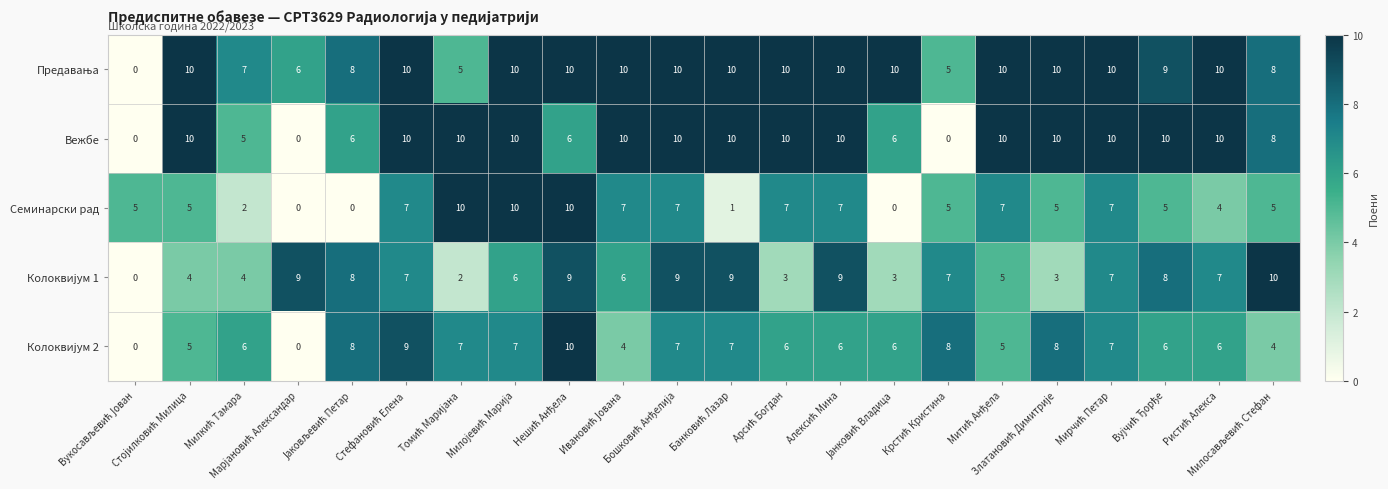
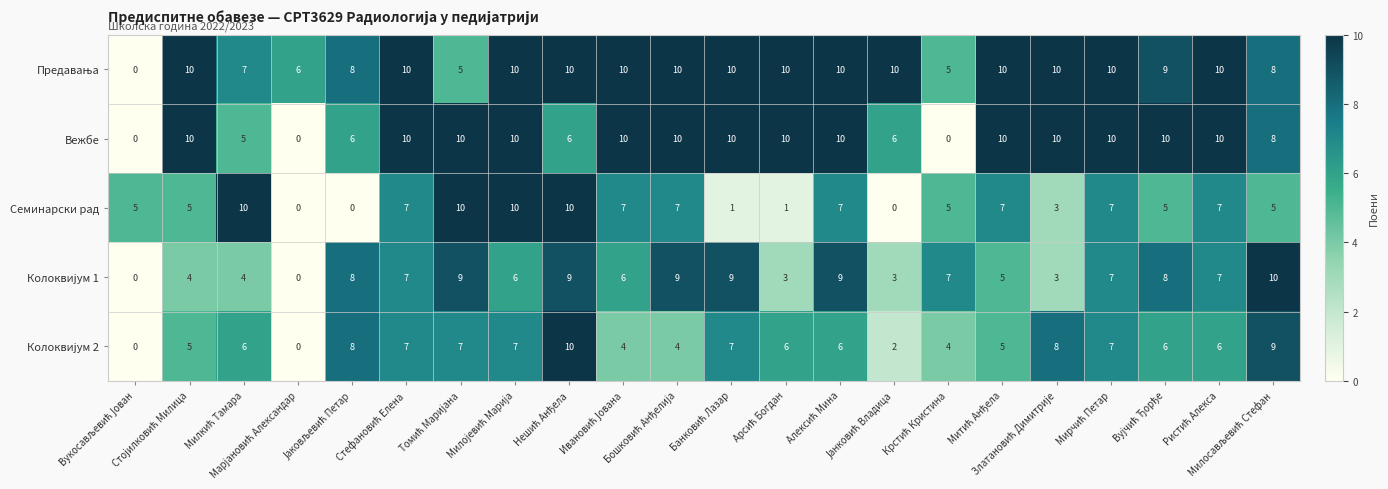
  {
    "Предавања": {
      "Вукосављевић Јован": 0,
      "Стојилковић Милица": 10,
      "Милкић Тамара": 7,
      "Марјановић Александар": 6,
      "Јаковљевић Петар": 8,
      "Стефановић Елена": 10,
      "Томић Маријана": 5,
      "Милојевић Марија": 10,
      "Нешић Анђела": 10,
      "Ивановић Јована": 10,
      "Бошковић Анђелија": 10,
      "Банковић Лазар": 10,
      "Арсић Богдан": 10,
      "Алексић Мина": 10,
      "Јанковић Владица": 10,
      "Крстић Кристина": 5,
      "Митић Анђела": 10,
      "Златановић Димитрије": 10,
      "Мирчић Петар": 10,
      "Вујчић Ђорђе": 9,
      "Ристић Алекса": 10,
      "Милосављевић Стефан": 8
    },
    "Вежбе": {
      "Вукосављевић Јован": 0,
      "Стојилковић Милица": 10,
      "Милкић Тамара": 5,
      "Марјановић Александар": 0,
      "Јаковљевић Петар": 6,
      "Стефановић Елена": 10,
      "Томић Маријана": 10,
      "Милојевић Марија": 10,
      "Нешић Анђела": 6,
      "Ивановић Јована": 10,
      "Бошковић Анђелија": 10,
      "Банковић Лазар": 10,
      "Арсић Богдан": 10,
      "Алексић Мина": 10,
      "Јанковић Владица": 6,
      "Крстић Кристина": 0,
      "Митић Анђела": 10,
      "Златановић Димитрије": 10,
      "Мирчић Петар": 10,
      "Вујчић Ђорђе": 10,
      "Ристић Алекса": 10,
      "Милосављевић Стефан": 8
    },
    "Семинарски рад": {
      "Вукосављевић Јован": 5,
      "Стојилковић Милица": 5,
-     "Милкић Тамара": 2,
+     "Милкић Тамара": 10,
      "Марјановић Александар": 0,
      "Јаковљевић Петар": 0,
      "Стефановић Елена": 7,
      "Томић Маријана": 10,
      "Милојевић Марија": 10,
      "Нешић Анђела": 10,
      "Ивановић Јована": 7,
      "Бошковић Анђелија": 7,
      "Банковић Лазар": 1,
-     "Арсић Богдан": 7,
+     "Арсић Богдан": 1,
      "Алексић Мина": 7,
      "Јанковић Владица": 0,
      "Крстић Кристина": 5,
      "Митић Анђела": 7,
-     "Златановић Димитрије": 5,
+     "Златановић Димитрије": 3,
      "Мирчић Петар": 7,
      "Вујчић Ђорђе": 5,
-     "Ристић Алекса": 4,
+     "Ристић Алекса": 7,
      "Милосављевић Стефан": 5
    },
    "Колоквијум 1": {
      "Вукосављевић Јован": 0,
      "Стојилковић Милица": 4,
      "Милкић Тамара": 4,
-     "Марјановић Александар": 9,
+     "Марјановић Александар": 0,
      "Јаковљевић Петар": 8,
      "Стефановић Елена": 7,
-     "Томић Маријана": 2,
+     "Томић Маријана": 9,
      "Милојевић Марија": 6,
      "Нешић Анђела": 9,
      "Ивановић Јована": 6,
      "Бошковић Анђелија": 9,
      "Банковић Лазар": 9,
      "Арсић Богдан": 3,
      "Алексић Мина": 9,
      "Јанковић Владица": 3,
      "Крстић Кристина": 7,
      "Митић Анђела": 5,
      "Златановић Димитрије": 3,
      "Мирчић Петар": 7,
      "Вујчић Ђорђе": 8,
      "Ристић Алекса": 7,
      "Милосављевић Стефан": 10
    },
    "Колоквијум 2": {
      "Вукосављевић Јован": 0,
      "Стојилковић Милица": 5,
      "Милкић Тамара": 6,
      "Марјановић Александар": 0,
      "Јаковљевић Петар": 8,
-     "Стефановић Елена": 9,
+     "Стефановић Елена": 7,
      "Томић Маријана": 7,
      "Милојевић Марија": 7,
      "Нешић Анђела": 10,
      "Ивановић Јована": 4,
-     "Бошковић Анђелија": 7,
+     "Бошковић Анђелија": 4,
      "Банковић Лазар": 7,
      "Арсић Богдан": 6,
      "Алексић Мина": 6,
-     "Јанковић Владица": 6,
-     "Крстић Кристина": 8,
+     "Јанковић Владица": 2,
+     "Крстић Кристина": 4,
      "Митић Анђела": 5,
      "Златановић Димитрије": 8,
      "Мирчић Петар": 7,
      "Вујчић Ђорђе": 6,
      "Ристић Алекса": 6,
-     "Милосављевић Стефан": 4
+     "Милосављевић Стефан": 9
    }
  }
